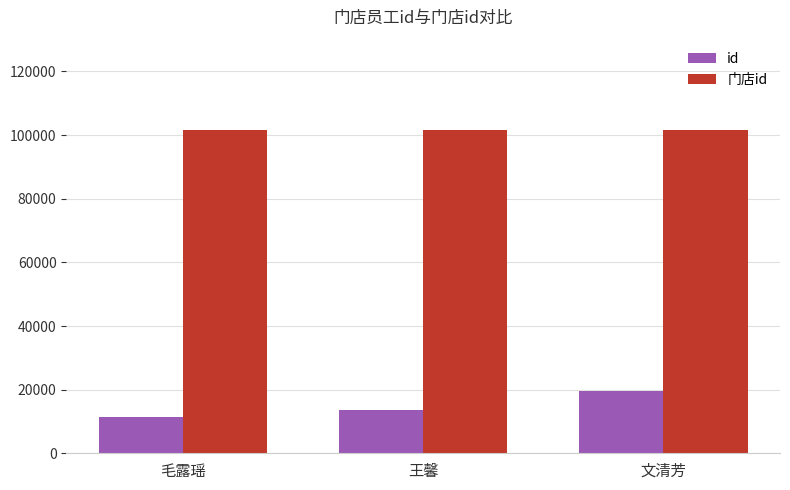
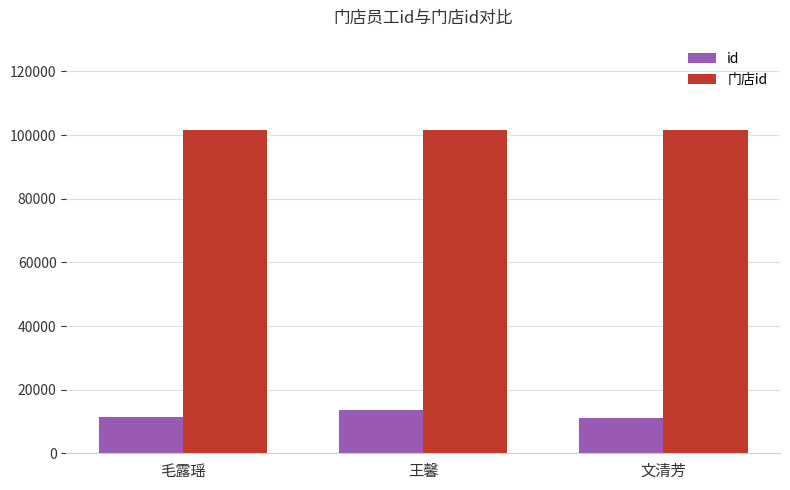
  {
    "id": {
      "毛露瑶": 11000,
      "王馨": 14000,
-     "文清芳": 20000
+     "文清芳": 11000
    },
    "门店id": {
      "毛露瑶": 101000,
      "王馨": 101000,
      "文清芳": 101000
    }
  }
